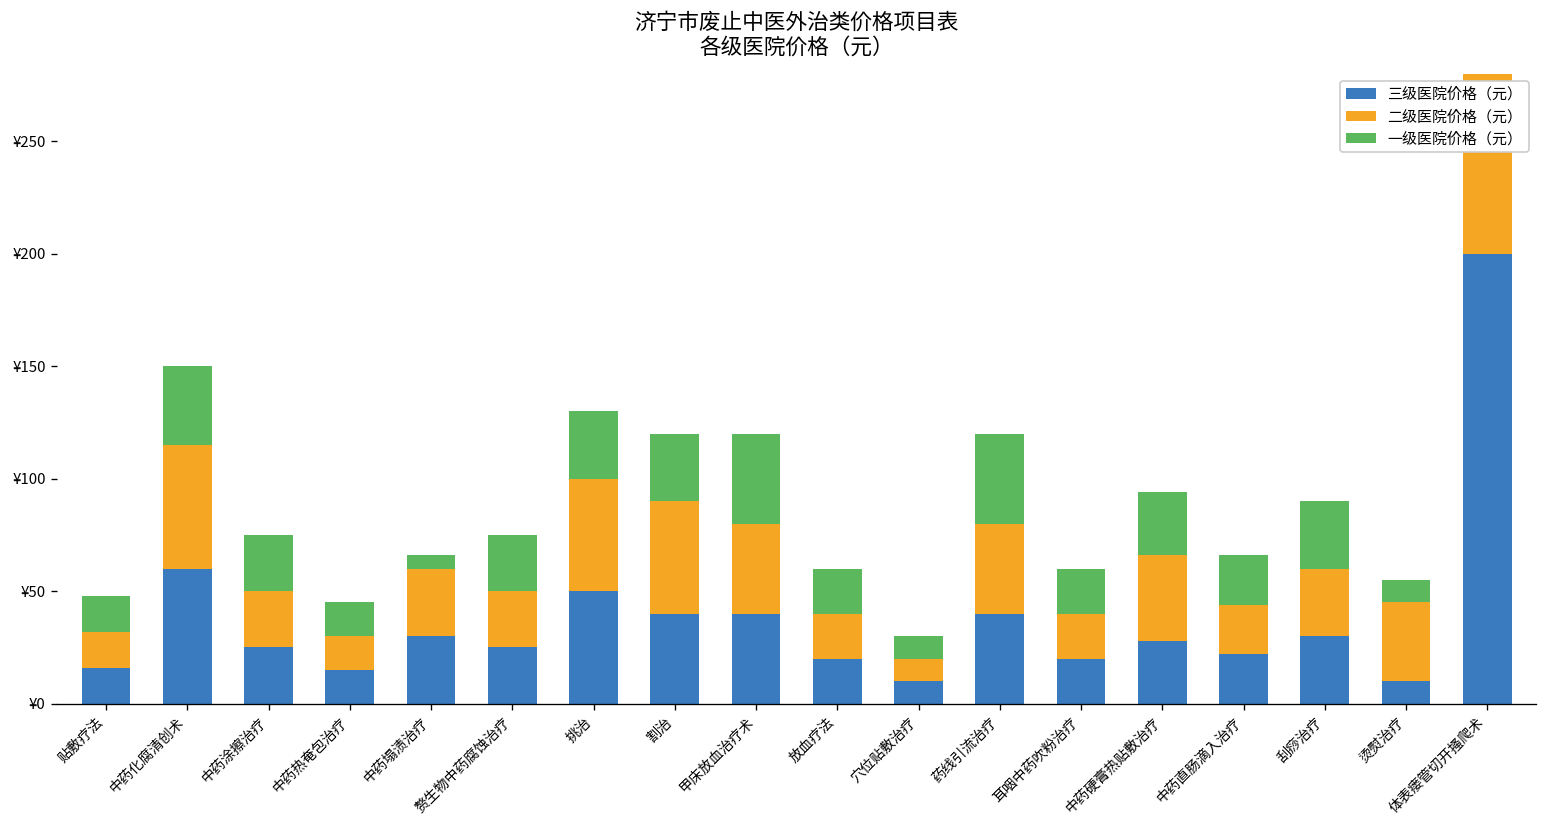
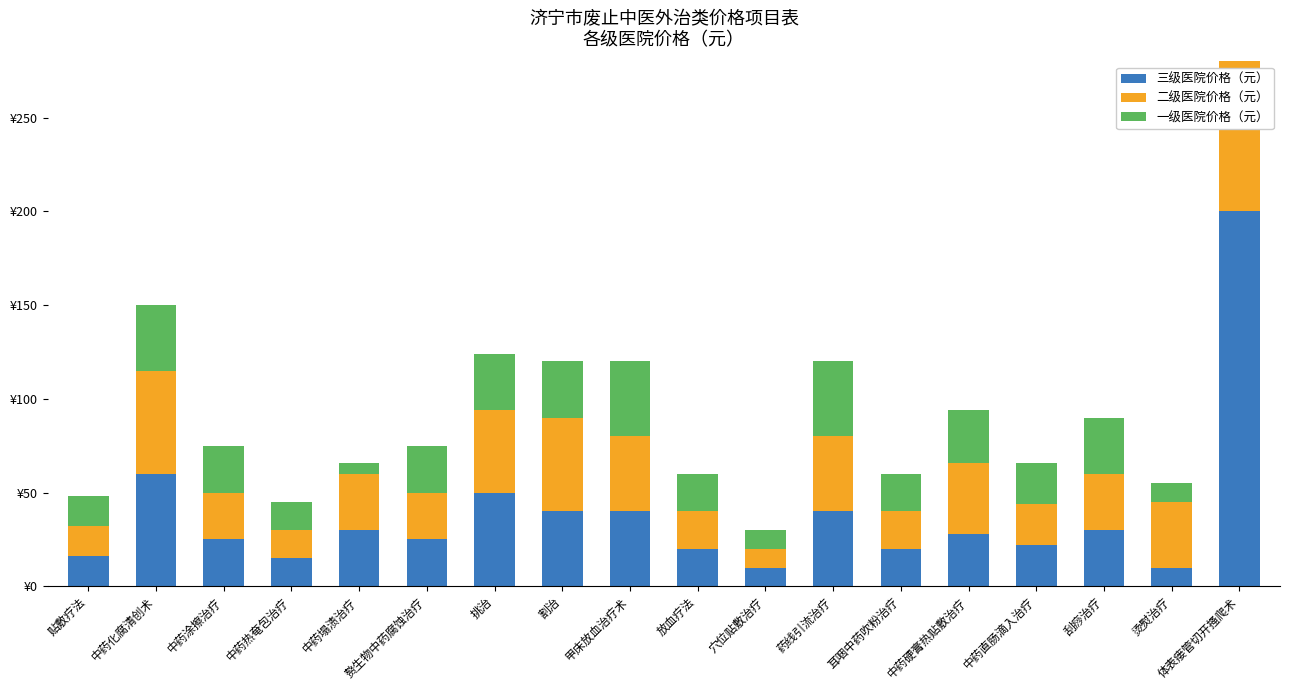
  {
    "三级医院价格（元）": {
      "贴敷疗法": "¥16",
      "中药化腐清创术": "¥60",
      "中药涂擦治疗": "¥25",
      "中药热奄包治疗": "¥15",
      "中药塌渍治疗": "¥30",
      "赘生物中药腐蚀治疗": "¥25",
      "挑治": "¥50",
      "割治": "¥40",
      "甲床放血治疗术": "¥40",
      "放血疗法": "¥20",
      "穴位贴敷治疗": "¥10",
      "药线引流治疗": "¥40",
      "耳咽中药吹粉治疗": "¥20",
      "中药硬膏热贴敷治疗": "¥28",
      "中药直肠滴入治疗": "¥22",
      "刮痧治疗": "¥30",
      "烫熨治疗": "¥10",
      "体表瘘管切开搔爬术": "¥200"
    },
    "二级医院价格（元）": {
      "贴敷疗法": "¥16",
      "中药化腐清创术": "¥55",
      "中药涂擦治疗": "¥25",
      "中药热奄包治疗": "¥15",
      "中药塌渍治疗": "¥30",
      "赘生物中药腐蚀治疗": "¥25",
-     "挑治": "¥50",
+     "挑治": "¥44",
      "割治": "¥50",
      "甲床放血治疗术": "¥40",
      "放血疗法": "¥20",
      "穴位贴敷治疗": "¥10",
      "药线引流治疗": "¥40",
      "耳咽中药吹粉治疗": "¥20",
      "中药硬膏热贴敷治疗": "¥38",
      "中药直肠滴入治疗": "¥22",
      "刮痧治疗": "¥30",
      "烫熨治疗": "¥35"
    },
    "一级医院价格（元）": {
      "贴敷疗法": "¥16",
      "中药化腐清创术": "¥35",
      "中药涂擦治疗": "¥25",
      "中药热奄包治疗": "¥15",
      "中药塌渍治疗": "¥6",
      "赘生物中药腐蚀治疗": "¥25",
      "挑治": "¥30",
      "割治": "¥30",
      "甲床放血治疗术": "¥40",
      "放血疗法": "¥20",
      "穴位贴敷治疗": "¥10",
      "药线引流治疗": "¥40",
      "耳咽中药吹粉治疗": "¥20",
      "中药硬膏热贴敷治疗": "¥28",
      "中药直肠滴入治疗": "¥22",
      "刮痧治疗": "¥30",
      "烫熨治疗": "¥10"
    }
  }
